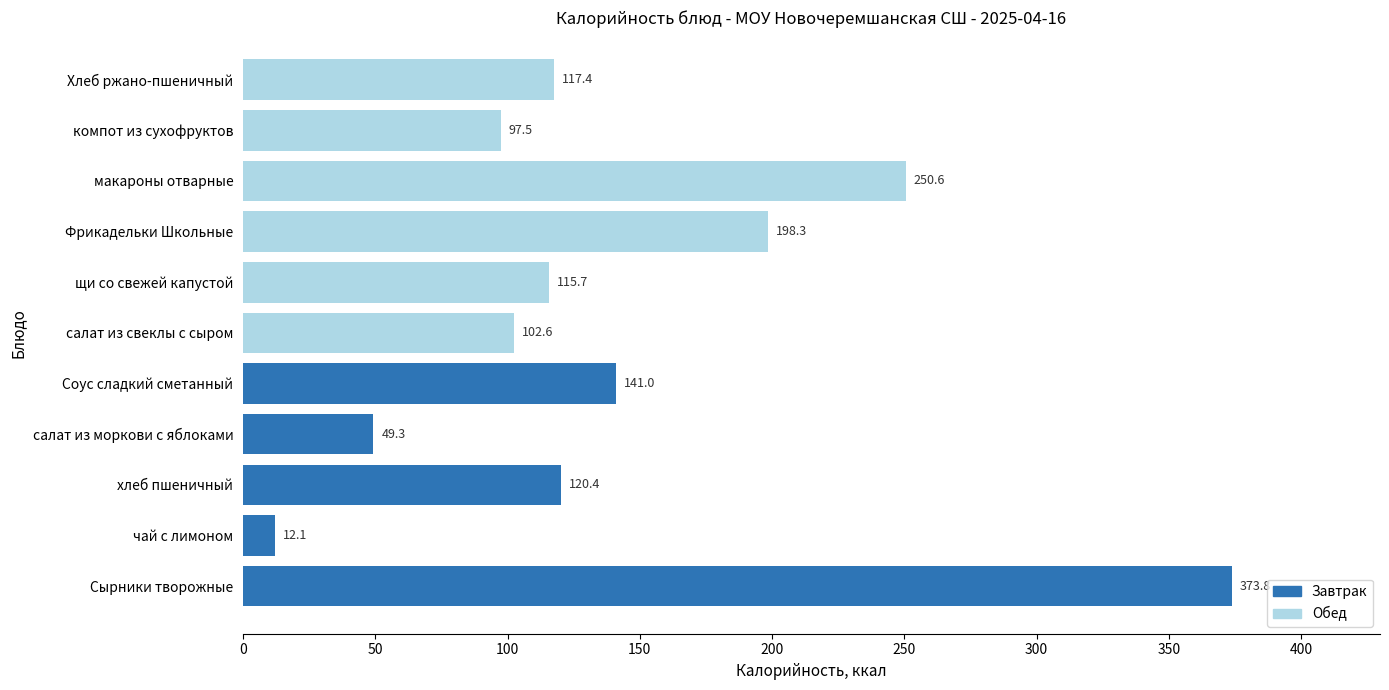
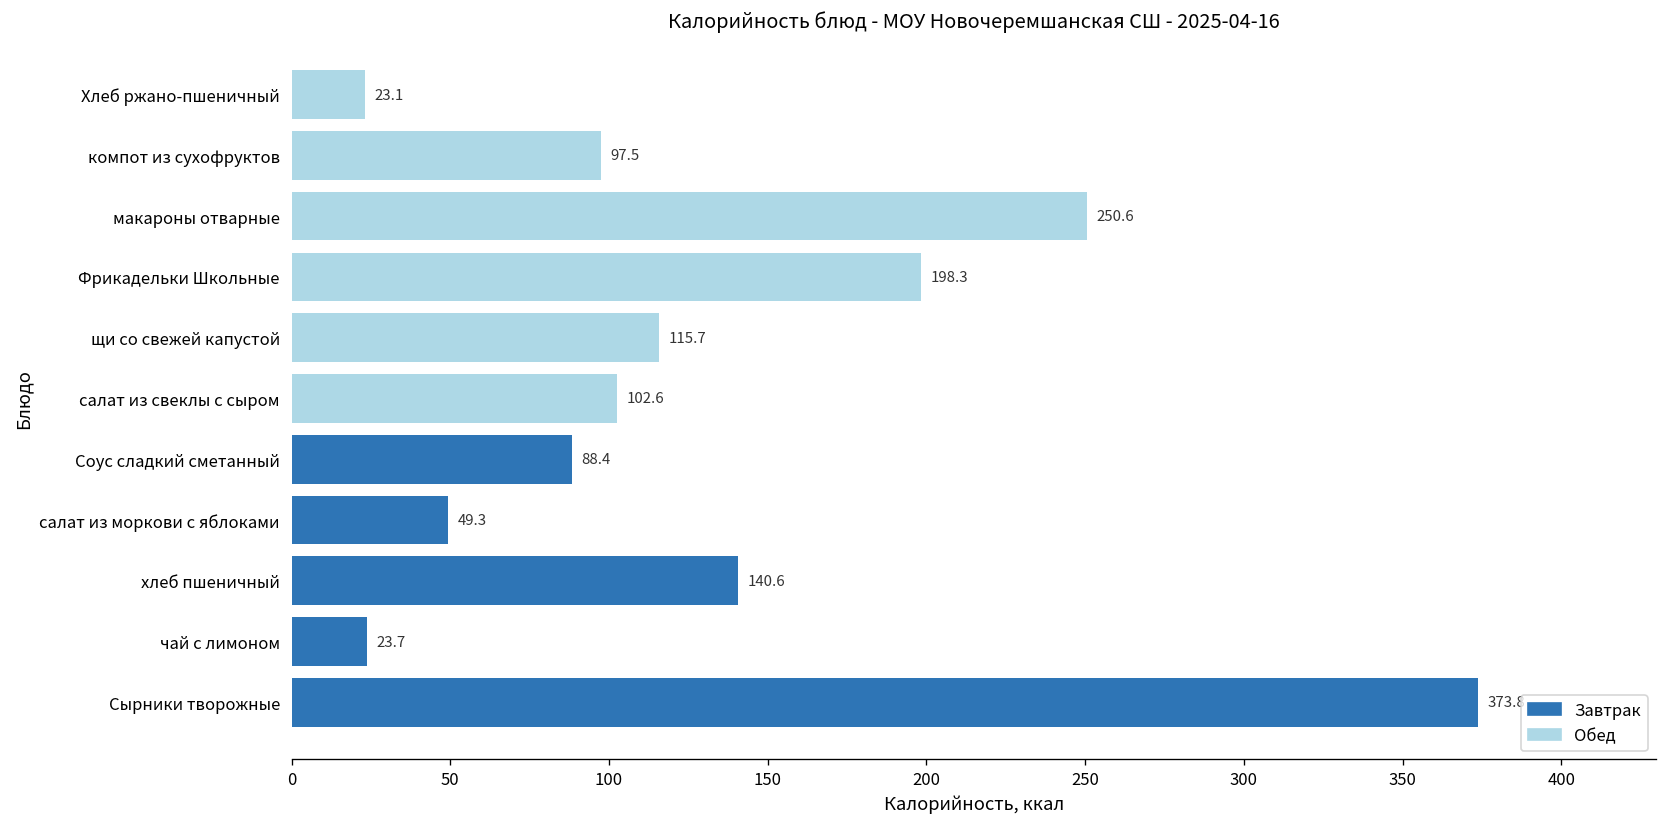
  {
-   "Хлеб ржано-пшеничный": 117.4,
+   "Хлеб ржано-пшеничный": 23.1,
    "компот из сухофруктов": 97.5,
    "макароны отварные": 250.6,
    "Фрикадельки Школьные": 198.3,
    "щи со свежей капустой": 115.7,
    "салат из свеклы с сыром": 102.6,
-   "Соус сладкий сметанный": 141.0,
+   "Соус сладкий сметанный": 88.4,
    "салат из моркови с яблоками": 49.3,
-   "хлеб пшеничный": 120.4,
-   "чай с лимоном": 12.1
+   "хлеб пшеничный": 140.6,
+   "чай с лимоном": 23.7
  }
